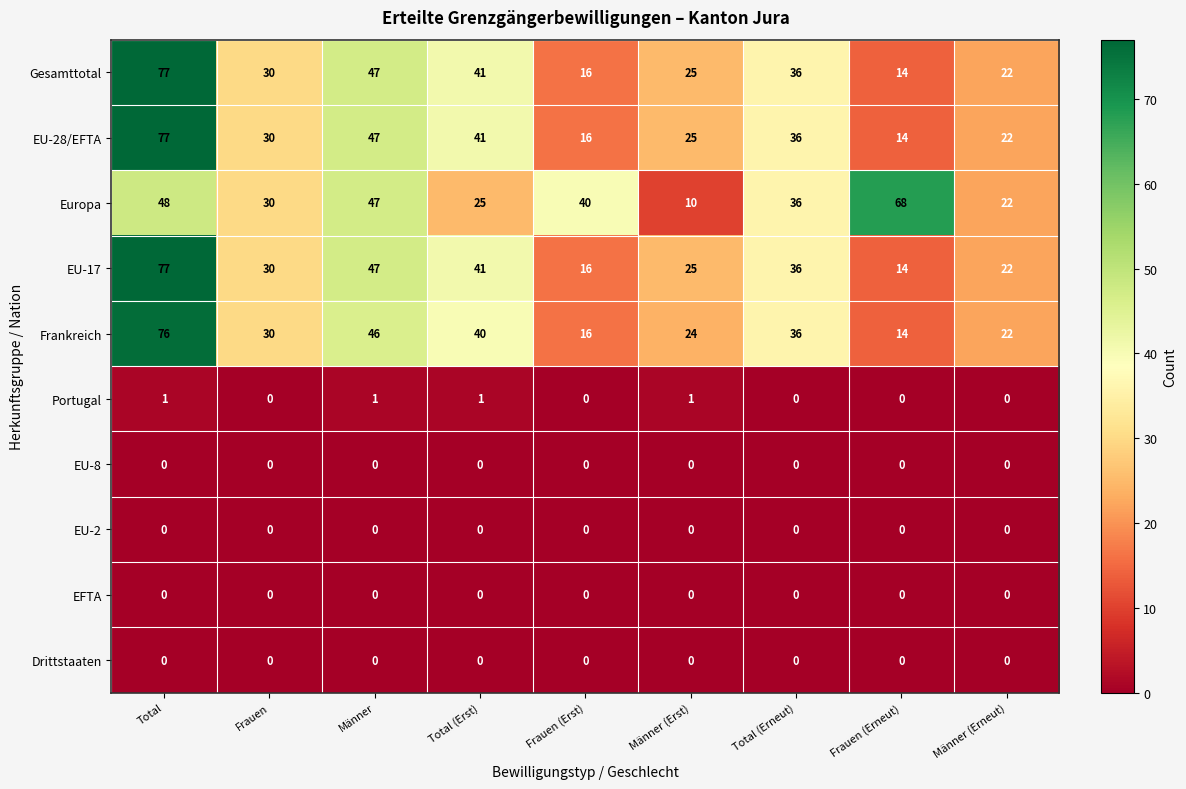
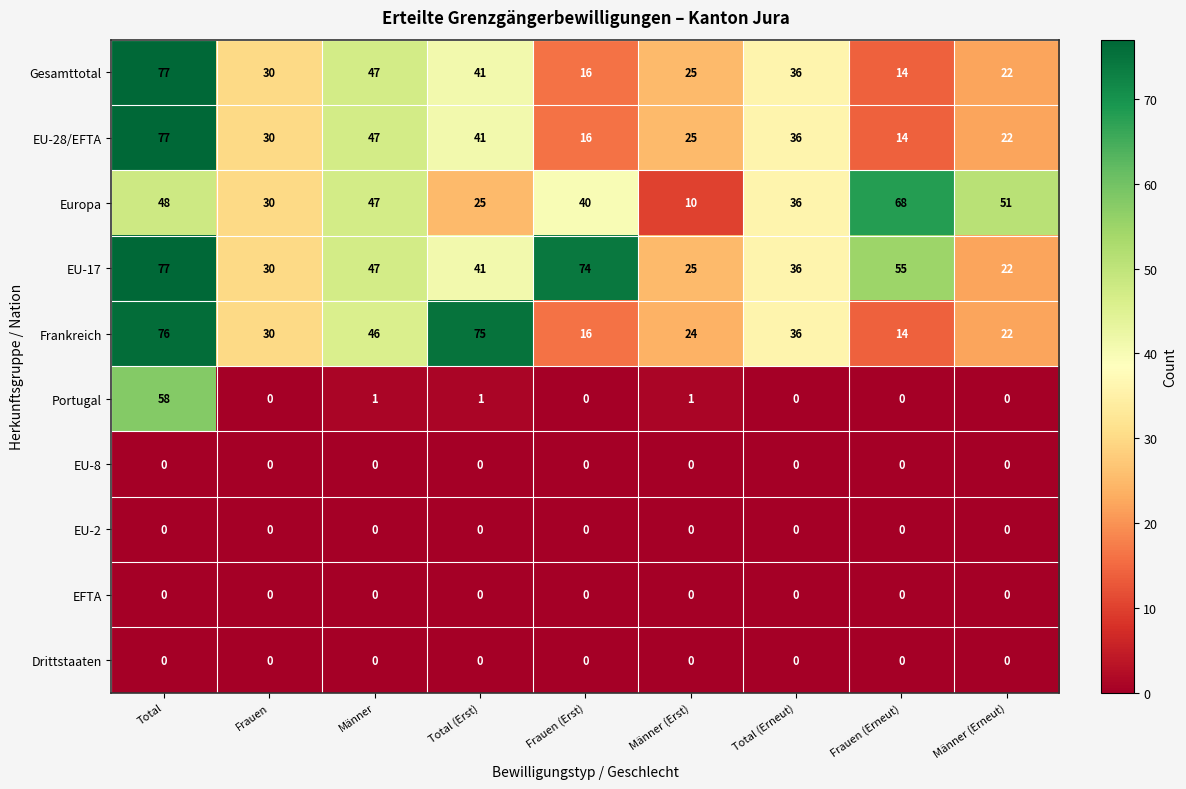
  {
    "Gesamttotal": {
      "Total": 77,
      "Frauen": 30,
      "Männer": 47,
      "Total (Erst)": 41,
      "Frauen (Erst)": 16,
      "Männer (Erst)": 25,
      "Total (Erneut)": 36,
      "Frauen (Erneut)": 14,
      "Männer (Erneut)": 22
    },
    "EU-28/EFTA": {
      "Total": 77,
      "Frauen": 30,
      "Männer": 47,
      "Total (Erst)": 41,
      "Frauen (Erst)": 16,
      "Männer (Erst)": 25,
      "Total (Erneut)": 36,
      "Frauen (Erneut)": 14,
      "Männer (Erneut)": 22
    },
    "Europa": {
      "Total": 48,
      "Frauen": 30,
      "Männer": 47,
      "Total (Erst)": 25,
      "Frauen (Erst)": 40,
      "Männer (Erst)": 10,
      "Total (Erneut)": 36,
      "Frauen (Erneut)": 68,
-     "Männer (Erneut)": 22
+     "Männer (Erneut)": 51
    },
    "EU-17": {
      "Total": 77,
      "Frauen": 30,
      "Männer": 47,
      "Total (Erst)": 41,
-     "Frauen (Erst)": 16,
+     "Frauen (Erst)": 74,
      "Männer (Erst)": 25,
      "Total (Erneut)": 36,
-     "Frauen (Erneut)": 14,
+     "Frauen (Erneut)": 55,
      "Männer (Erneut)": 22
    },
    "Frankreich": {
      "Total": 76,
      "Frauen": 30,
      "Männer": 46,
-     "Total (Erst)": 40,
+     "Total (Erst)": 75,
      "Frauen (Erst)": 16,
      "Männer (Erst)": 24,
      "Total (Erneut)": 36,
      "Frauen (Erneut)": 14,
      "Männer (Erneut)": 22
    },
    "Portugal": {
-     "Total": 1,
+     "Total": 58,
      "Frauen": 0,
      "Männer": 1,
      "Total (Erst)": 1,
      "Frauen (Erst)": 0,
      "Männer (Erst)": 1,
      "Total (Erneut)": 0,
      "Frauen (Erneut)": 0,
      "Männer (Erneut)": 0
    },
    "EU-8": {
      "Total": 0,
      "Frauen": 0,
      "Männer": 0,
      "Total (Erst)": 0,
      "Frauen (Erst)": 0,
      "Männer (Erst)": 0,
      "Total (Erneut)": 0,
      "Frauen (Erneut)": 0,
      "Männer (Erneut)": 0
    },
    "EU-2": {
      "Total": 0,
      "Frauen": 0,
      "Männer": 0,
      "Total (Erst)": 0,
      "Frauen (Erst)": 0,
      "Männer (Erst)": 0,
      "Total (Erneut)": 0,
      "Frauen (Erneut)": 0,
      "Männer (Erneut)": 0
    },
    "EFTA": {
      "Total": 0,
      "Frauen": 0,
      "Männer": 0,
      "Total (Erst)": 0,
      "Frauen (Erst)": 0,
      "Männer (Erst)": 0,
      "Total (Erneut)": 0,
      "Frauen (Erneut)": 0,
      "Männer (Erneut)": 0
    },
    "Drittstaaten": {
      "Total": 0,
      "Frauen": 0,
      "Männer": 0,
      "Total (Erst)": 0,
      "Frauen (Erst)": 0,
      "Männer (Erst)": 0,
      "Total (Erneut)": 0,
      "Frauen (Erneut)": 0,
      "Männer (Erneut)": 0
    }
  }
